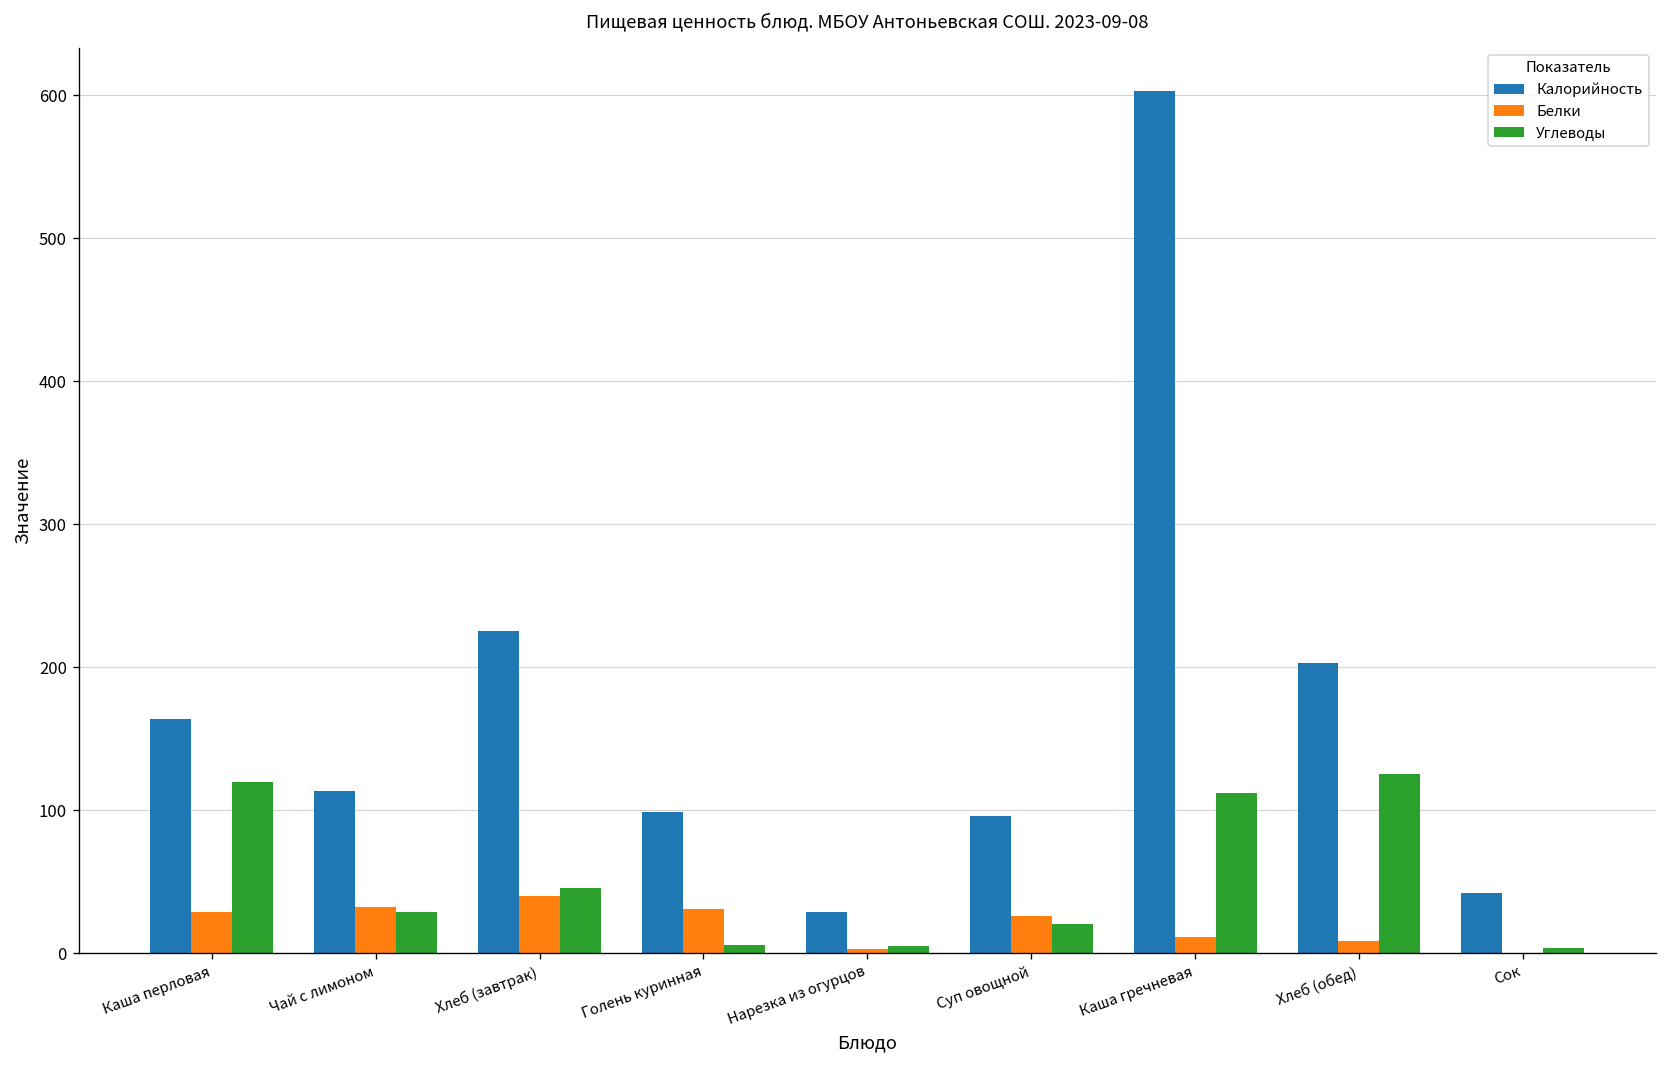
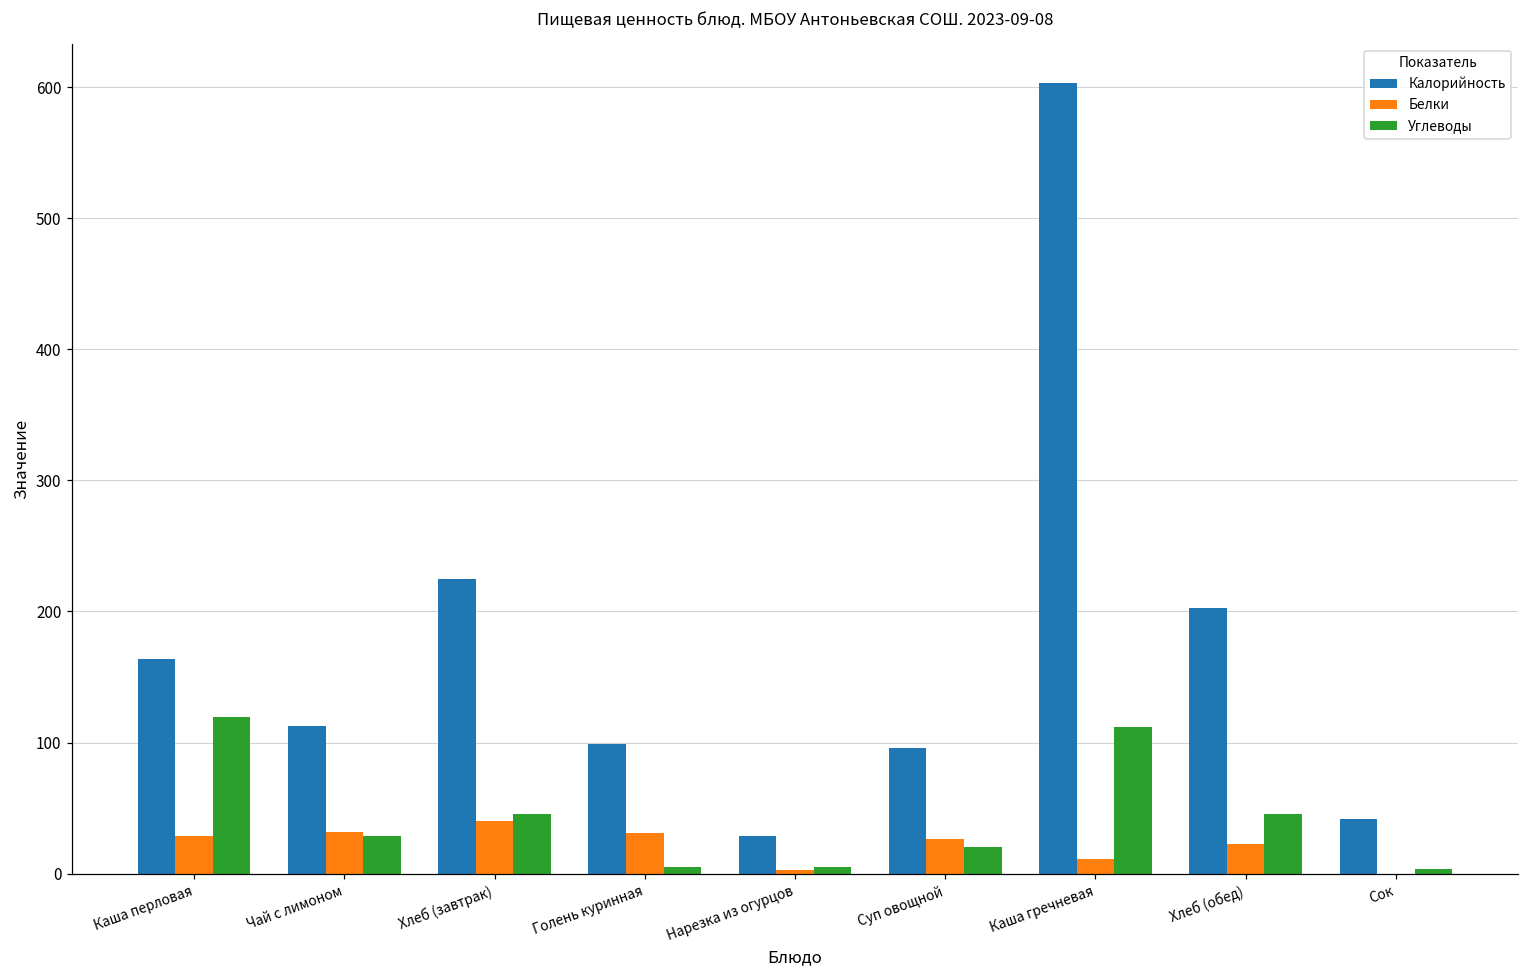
  {
    "Калорийность": {
      "Каша перловая": 164,
      "Чай с лимоном": 113,
      "Хлеб (завтрак)": 225,
      "Голень куринная": 99,
      "Нарезка из огурцов": 29,
      "Суп овощной": 96,
      "Каша гречневая": 603,
      "Хлеб (обед)": 203,
      "Сок": 42
    },
    "Белки": {
      "Каша перловая": 29,
      "Чай с лимоном": 32,
      "Хлеб (завтрак)": 40,
      "Голень куринная": 31,
      "Нарезка из огурцов": 3,
      "Суп овощной": 26,
      "Каша гречневая": 11,
-     "Хлеб (обед)": 8,
+     "Хлеб (обед)": 22,
      "Сок": 0
    },
    "Углеводы": {
      "Каша перловая": 120,
      "Чай с лимоном": 29,
      "Хлеб (завтрак)": 46,
      "Голень куринная": 5,
      "Нарезка из огурцов": 5,
      "Суп овощной": 20,
      "Каша гречневая": 112,
-     "Хлеб (обед)": 125,
+     "Хлеб (обед)": 46,
      "Сок": 4
    }
  }
